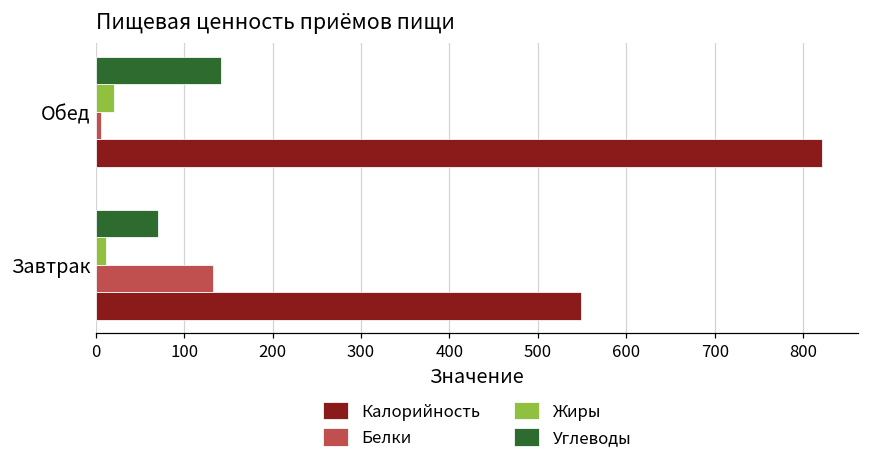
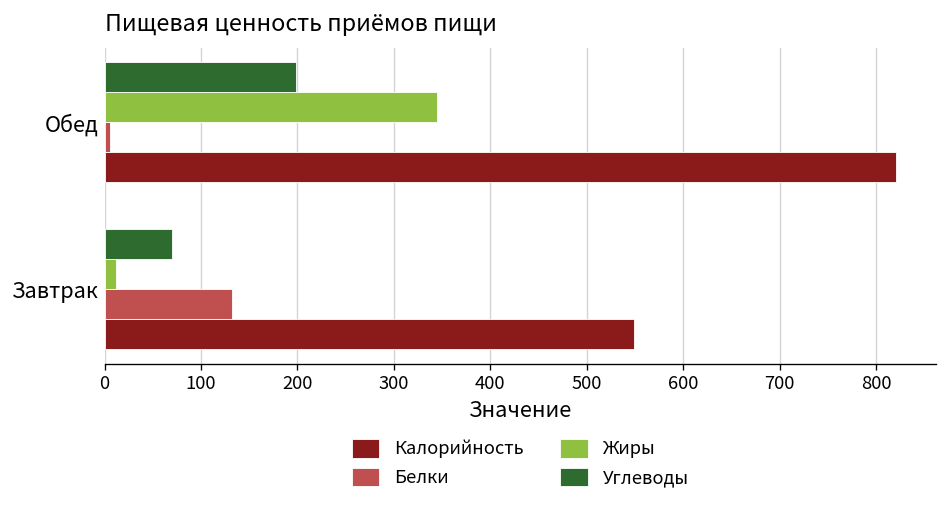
  {
    "Калорийность": {
      "Обед": 820,
      "Завтрак": 550
    },
    "Белки": {
      "Обед": 10,
      "Завтрак": 130
    },
    "Жиры": {
-     "Обед": 20,
+     "Обед": 340,
      "Завтрак": 10
    },
    "Углеводы": {
-     "Обед": 140,
+     "Обед": 200,
      "Завтрак": 70
    }
  }
